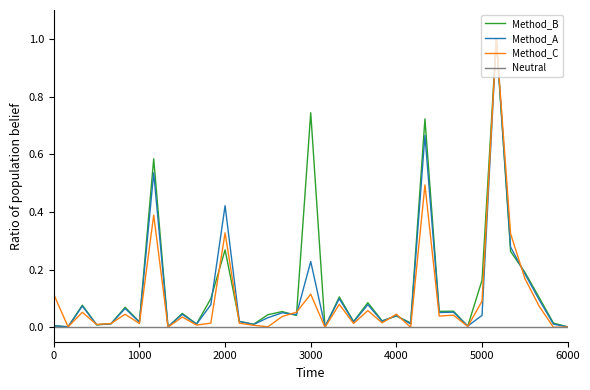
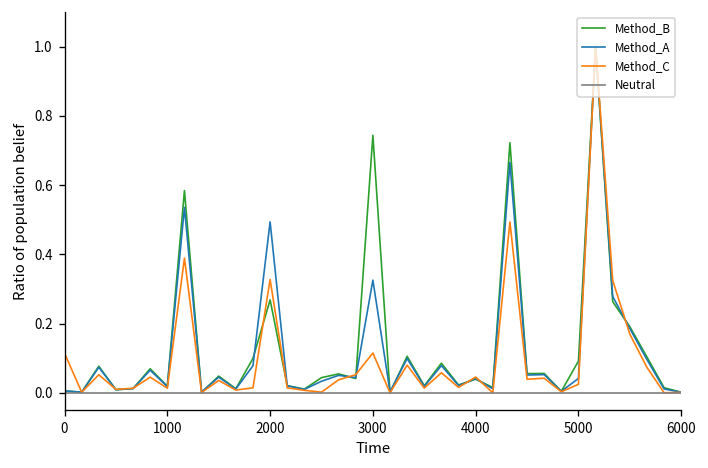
  {
    "Method_B": {
      "2000": 0.27,
      "3000": 0.74,
-     "5000": 0.16
+     "5000": 0.09
    },
    "Method_A": {
-     "2000": 0.42,
-     "3000": 0.23,
+     "2000": 0.49,
+     "3000": 0.33,
      "5000": 0.04
    },
    "Method_C": {
      "0": 0.11,
      "2000": 0.33,
      "3000": 0.11,
-     "5000": 0.09
+     "5000": 0.02
    }
  }
